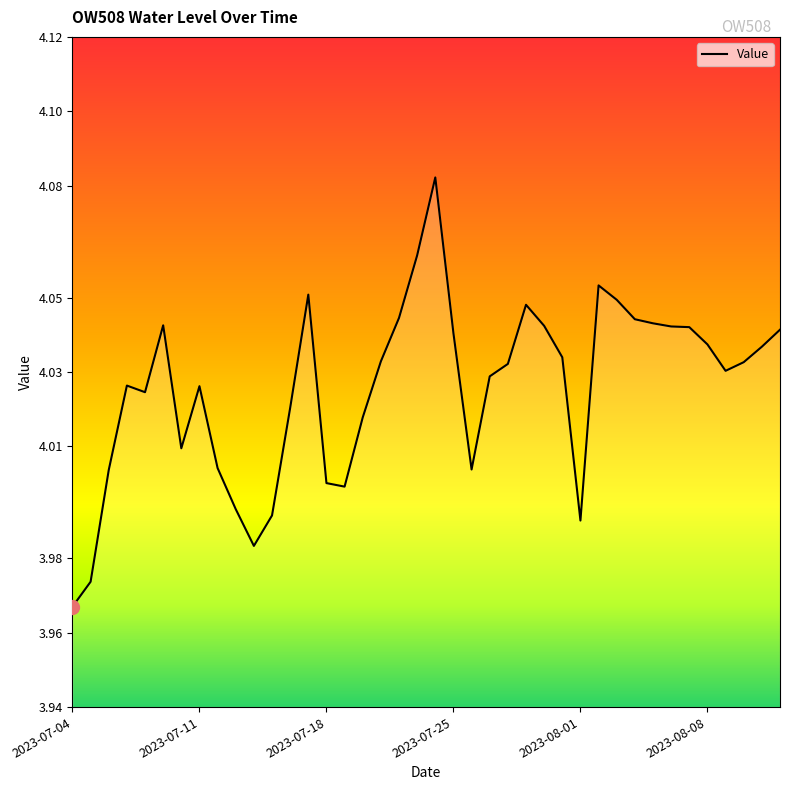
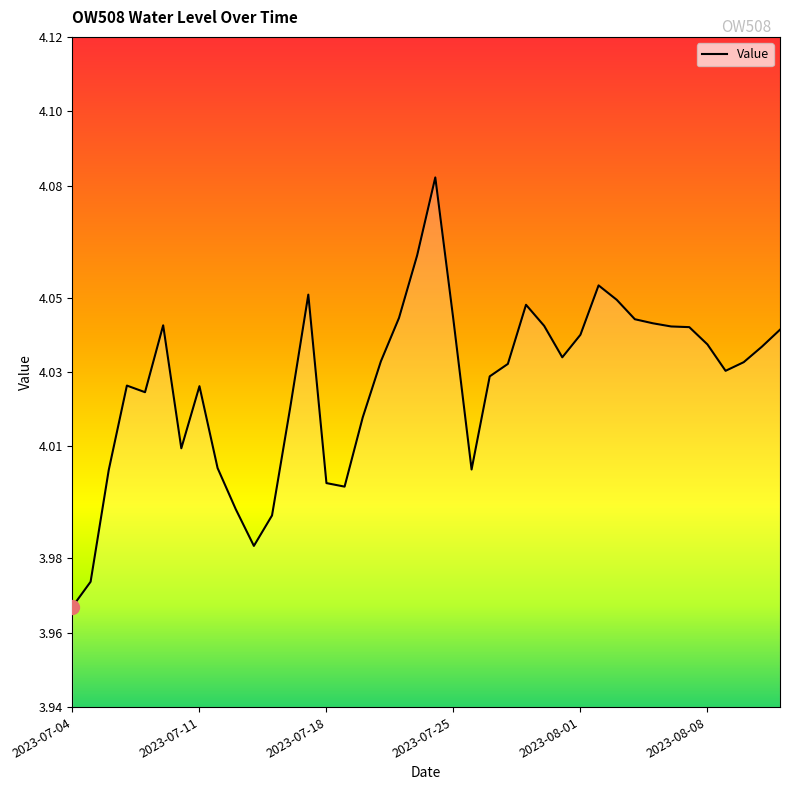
  {
    "Value": {
      "2023-07-11": 4.026,
      "2023-07-18": 4.000,
-     "2023-07-25": 4.040,
-     "2023-08-01": 3.990,
+     "2023-07-25": 4.044,
+     "2023-08-01": 4.040,
      "2023-08-08": 4.037
    }
  }
